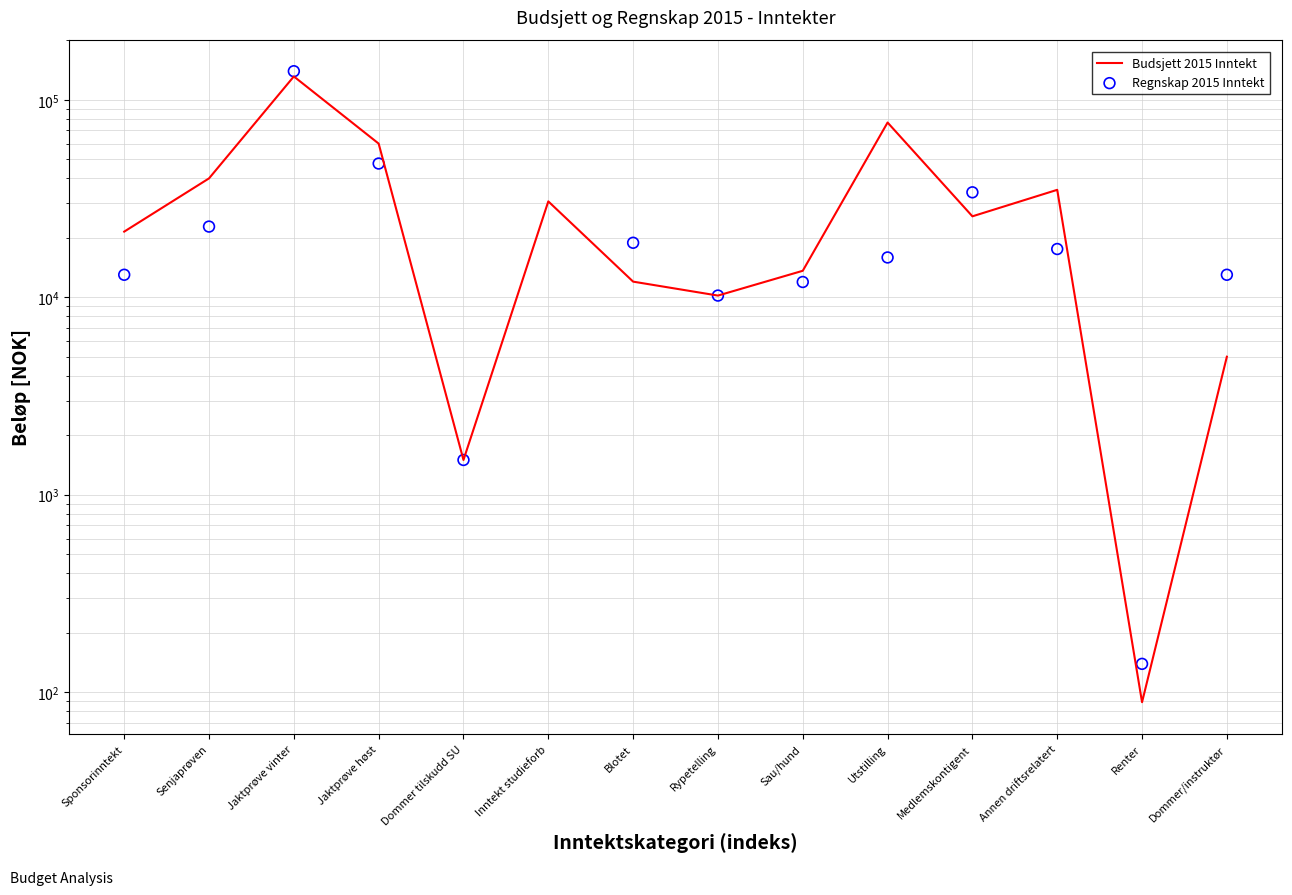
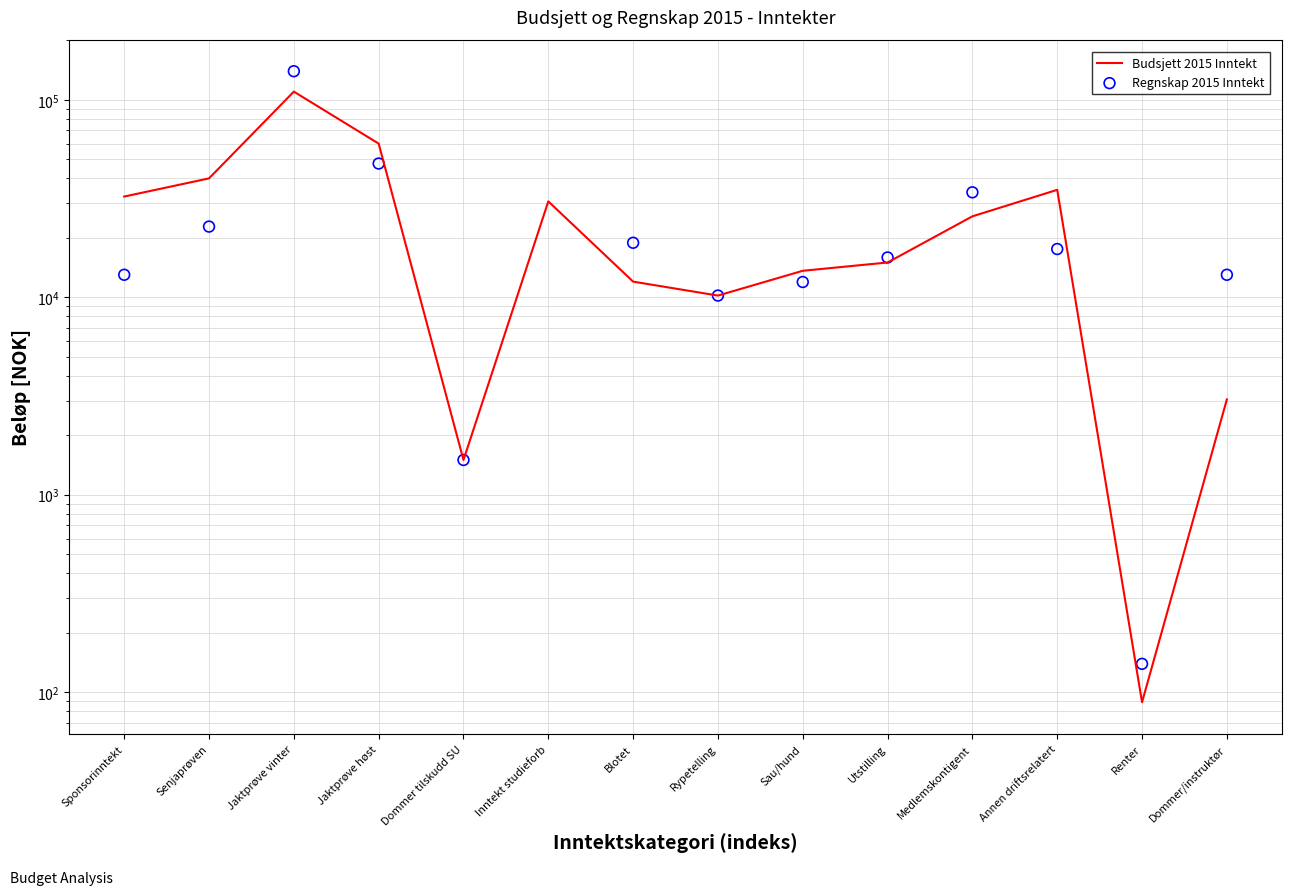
  {
    "Budsjett 2015 Inntekt": {
-     "Sponsorinntekt": 22000,
+     "Sponsorinntekt": 32000,
      "Senjaprøven": 40000,
-     "Jaktprøve vinter": 130000,
+     "Jaktprøve vinter": 110000,
      "Jaktprøve høst": 60000,
      "Inntekt studieforb": 31000,
      "Blotet": 12000,
      "Sau/hund": 14000,
-     "Utstilling": 77000,
+     "Utstilling": 15000,
      "Medlemskontigent": 26000,
      "Annen driftsrelatert": 35000,
      "Renter": 90,
-     "Dommer/instruktør": 5000
+     "Dommer/instruktør": 3000
    }
  }
